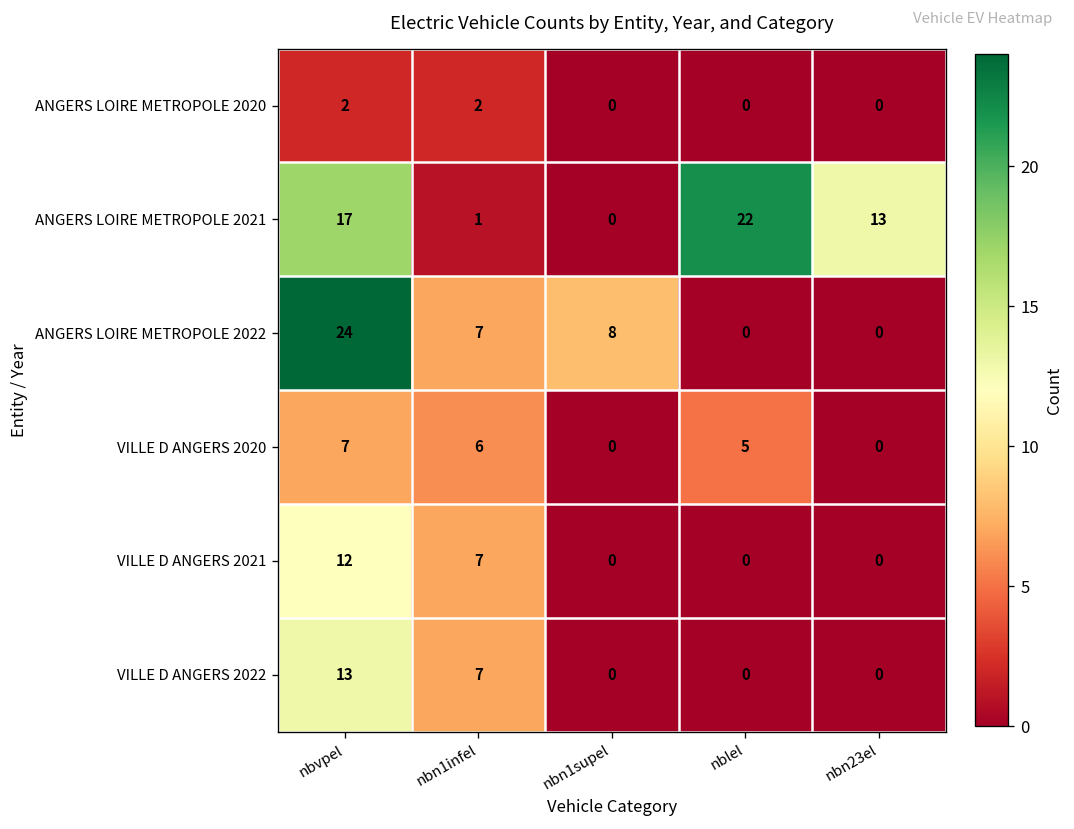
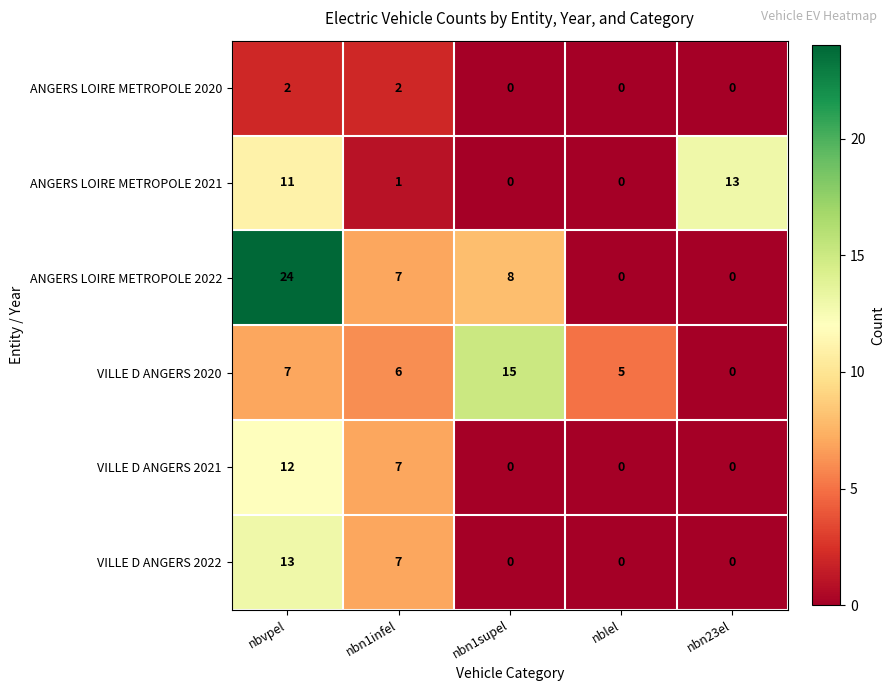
  {
    "ANGERS LOIRE METROPOLE 2020": {
      "nbvpel": 2,
      "nbn1infel": 2,
      "nbn1supel": 0,
      "nblel": 0,
      "nbn23el": 0
    },
    "ANGERS LOIRE METROPOLE 2021": {
-     "nbvpel": 17,
+     "nbvpel": 11,
      "nbn1infel": 1,
      "nbn1supel": 0,
-     "nblel": 22,
+     "nblel": 0,
      "nbn23el": 13
    },
    "ANGERS LOIRE METROPOLE 2022": {
      "nbvpel": 24,
      "nbn1infel": 7,
      "nbn1supel": 8,
      "nblel": 0,
      "nbn23el": 0
    },
    "VILLE D ANGERS 2020": {
      "nbvpel": 7,
      "nbn1infel": 6,
-     "nbn1supel": 0,
+     "nbn1supel": 15,
      "nblel": 5,
      "nbn23el": 0
    },
    "VILLE D ANGERS 2021": {
      "nbvpel": 12,
      "nbn1infel": 7,
      "nbn1supel": 0,
      "nblel": 0,
      "nbn23el": 0
    },
    "VILLE D ANGERS 2022": {
      "nbvpel": 13,
      "nbn1infel": 7,
      "nbn1supel": 0,
      "nblel": 0,
      "nbn23el": 0
    }
  }
